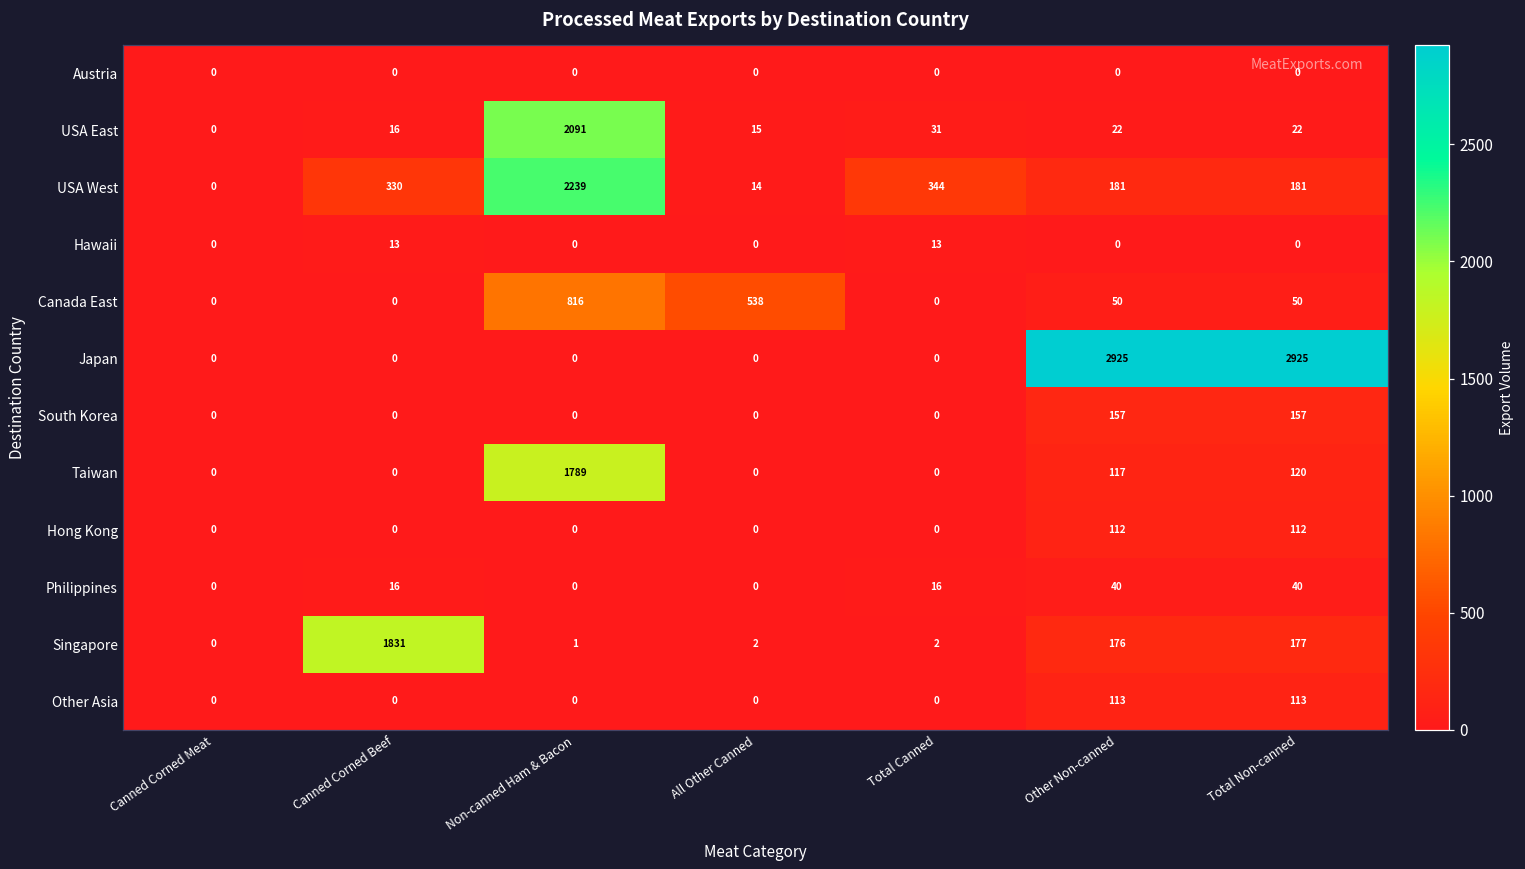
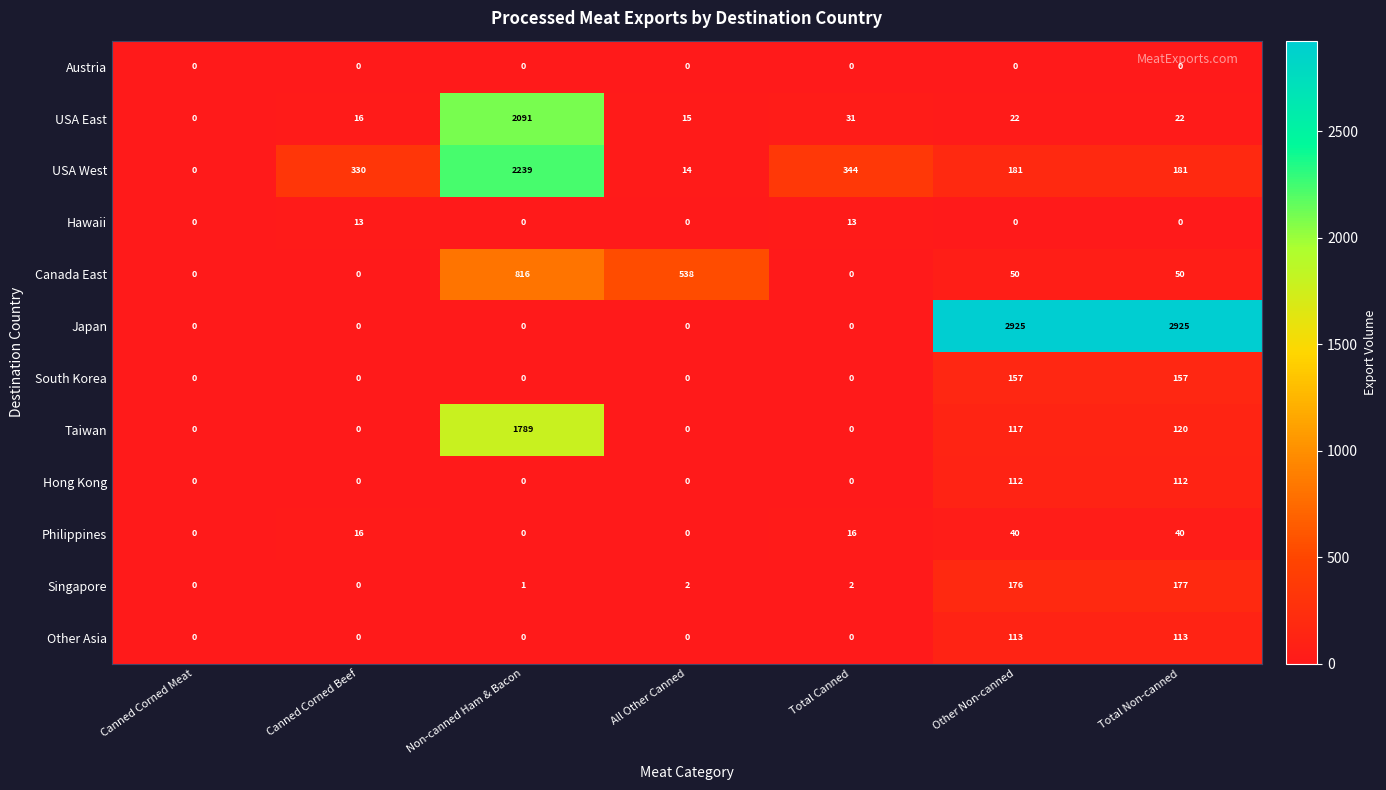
  {
    "Austria": {
      "Canned Corned Meat": 0,
      "Canned Corned Beef": 0,
      "Non-canned Ham & Bacon": 0,
      "All Other Canned": 0,
      "Total Canned": 0,
      "Other Non-canned": 0
    },
    "USA East": {
      "Canned Corned Meat": 0,
      "Canned Corned Beef": 16,
      "Non-canned Ham & Bacon": 2091,
      "All Other Canned": 15,
      "Total Canned": 31,
      "Other Non-canned": 22,
      "Total Non-canned": 22
    },
    "USA West": {
      "Canned Corned Meat": 0,
      "Canned Corned Beef": 330,
      "Non-canned Ham & Bacon": 2239,
      "All Other Canned": 14,
      "Total Canned": 344,
      "Other Non-canned": 181,
      "Total Non-canned": 181
    },
    "Hawaii": {
      "Canned Corned Meat": 0,
      "Canned Corned Beef": 13,
      "Non-canned Ham & Bacon": 0,
      "All Other Canned": 0,
      "Total Canned": 13,
      "Other Non-canned": 0,
      "Total Non-canned": 0
    },
    "Canada East": {
      "Canned Corned Meat": 0,
      "Canned Corned Beef": 0,
      "Non-canned Ham & Bacon": 816,
      "All Other Canned": 538,
      "Total Canned": 0,
      "Other Non-canned": 50,
      "Total Non-canned": 50
    },
    "Japan": {
      "Canned Corned Meat": 0,
      "Canned Corned Beef": 0,
      "Non-canned Ham & Bacon": 0,
      "All Other Canned": 0,
      "Total Canned": 0,
      "Other Non-canned": 2925,
      "Total Non-canned": 2925
    },
    "South Korea": {
      "Canned Corned Meat": 0,
      "Canned Corned Beef": 0,
      "Non-canned Ham & Bacon": 0,
      "All Other Canned": 0,
      "Total Canned": 0,
      "Other Non-canned": 157,
      "Total Non-canned": 157
    },
    "Taiwan": {
      "Canned Corned Meat": 0,
      "Canned Corned Beef": 0,
      "Non-canned Ham & Bacon": 1789,
      "All Other Canned": 0,
      "Total Canned": 0,
      "Other Non-canned": 117,
      "Total Non-canned": 120
    },
    "Hong Kong": {
      "Canned Corned Meat": 0,
      "Canned Corned Beef": 0,
      "Non-canned Ham & Bacon": 0,
      "All Other Canned": 0,
      "Total Canned": 0,
      "Other Non-canned": 112,
      "Total Non-canned": 112
    },
    "Philippines": {
      "Canned Corned Meat": 0,
      "Canned Corned Beef": 16,
      "Non-canned Ham & Bacon": 0,
      "All Other Canned": 0,
      "Total Canned": 16,
      "Other Non-canned": 40,
      "Total Non-canned": 40
    },
    "Singapore": {
      "Canned Corned Meat": 0,
-     "Canned Corned Beef": 1831,
+     "Canned Corned Beef": 0,
      "Non-canned Ham & Bacon": 1,
      "All Other Canned": 2,
      "Total Canned": 2,
      "Other Non-canned": 176,
      "Total Non-canned": 177
    },
    "Other Asia": {
      "Canned Corned Meat": 0,
      "Canned Corned Beef": 0,
      "Non-canned Ham & Bacon": 0,
      "All Other Canned": 0,
      "Total Canned": 0,
      "Other Non-canned": 113,
      "Total Non-canned": 113
    }
  }
